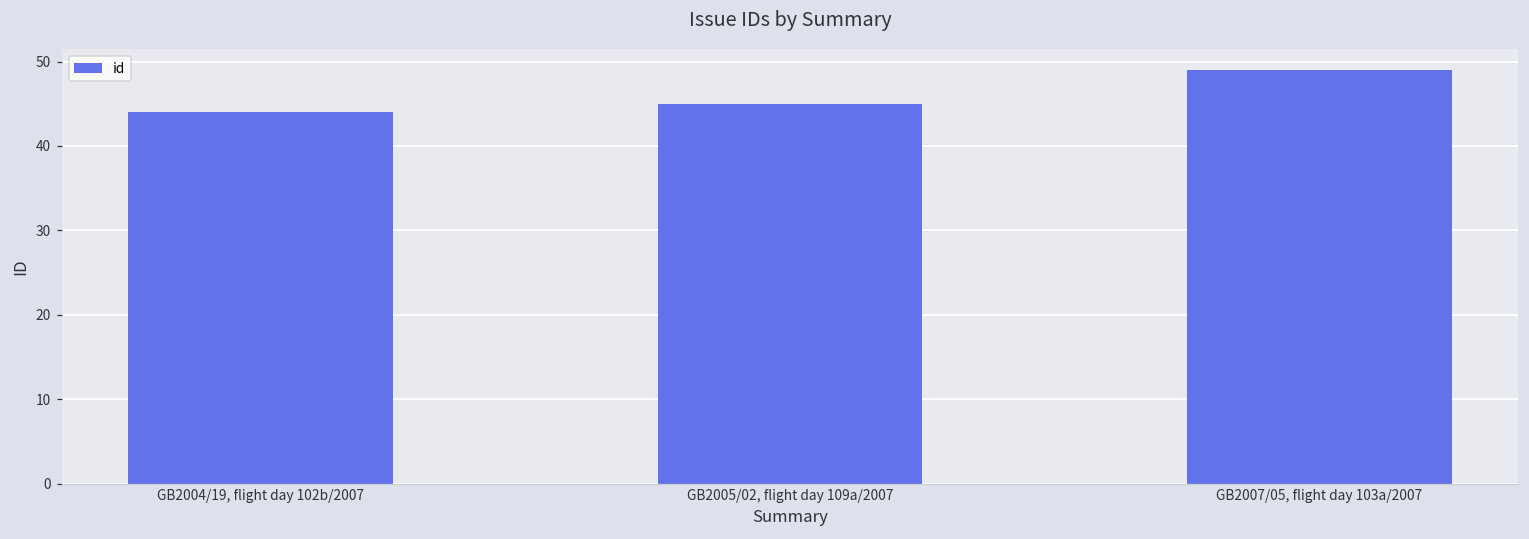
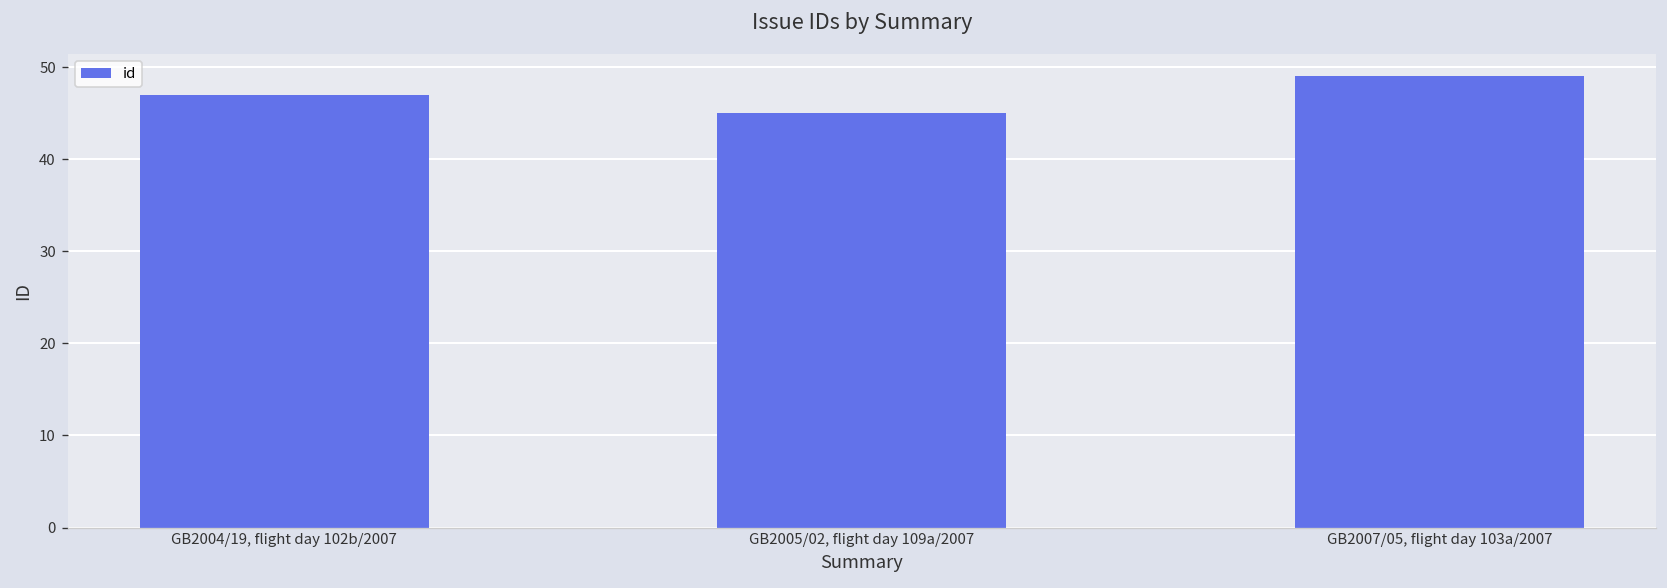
  {
-   "GB2004/19, flight day 102b/2007": 44,
+   "GB2004/19, flight day 102b/2007": 47,
    "GB2005/02, flight day 109a/2007": 45,
    "GB2007/05, flight day 103a/2007": 49
  }
